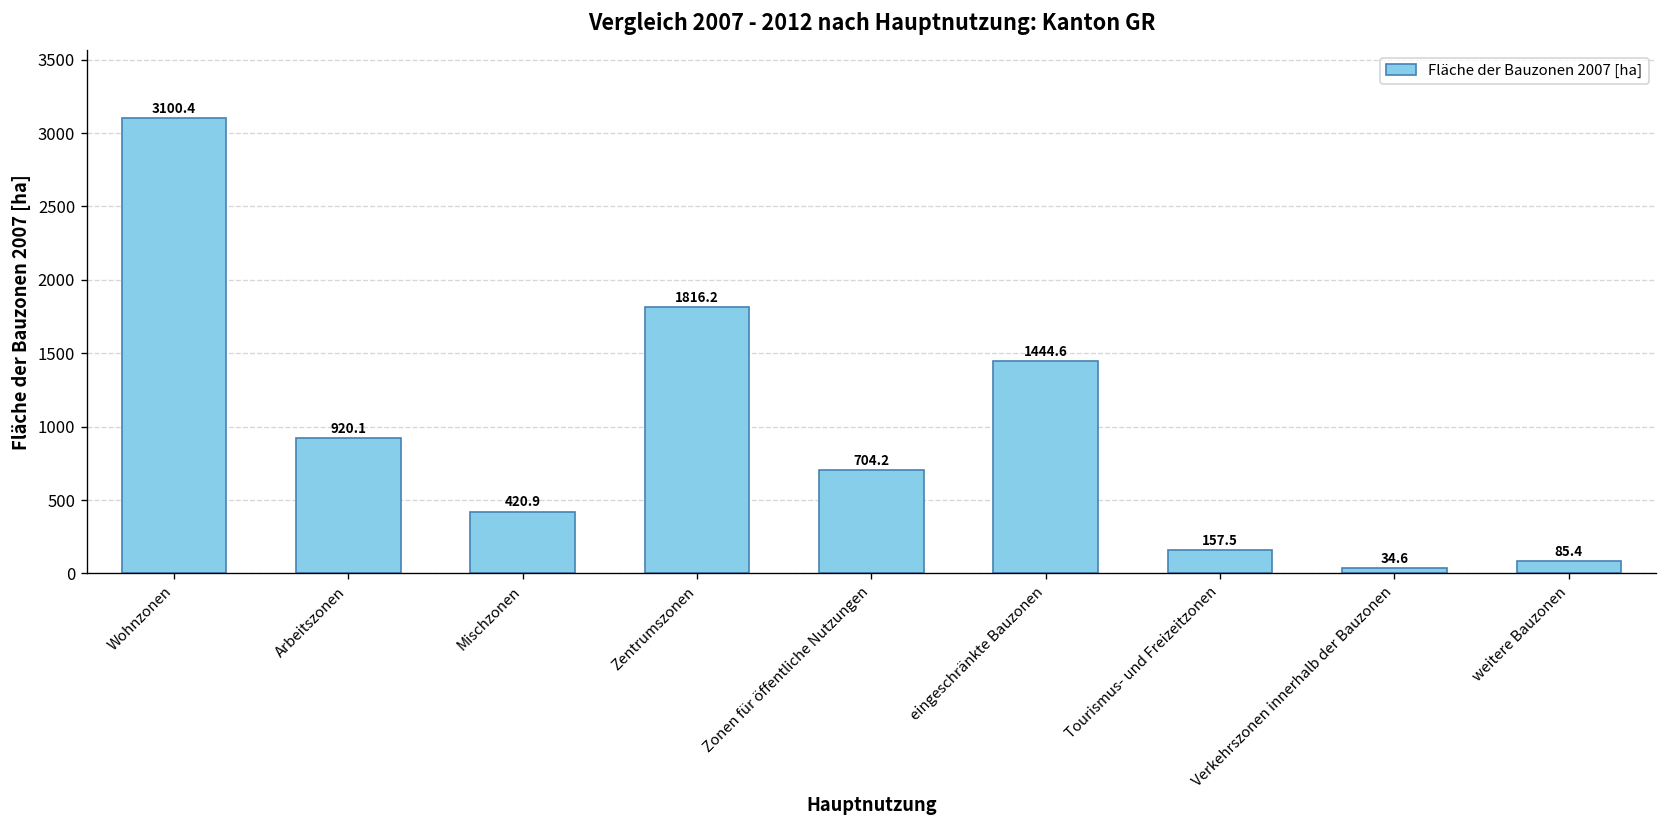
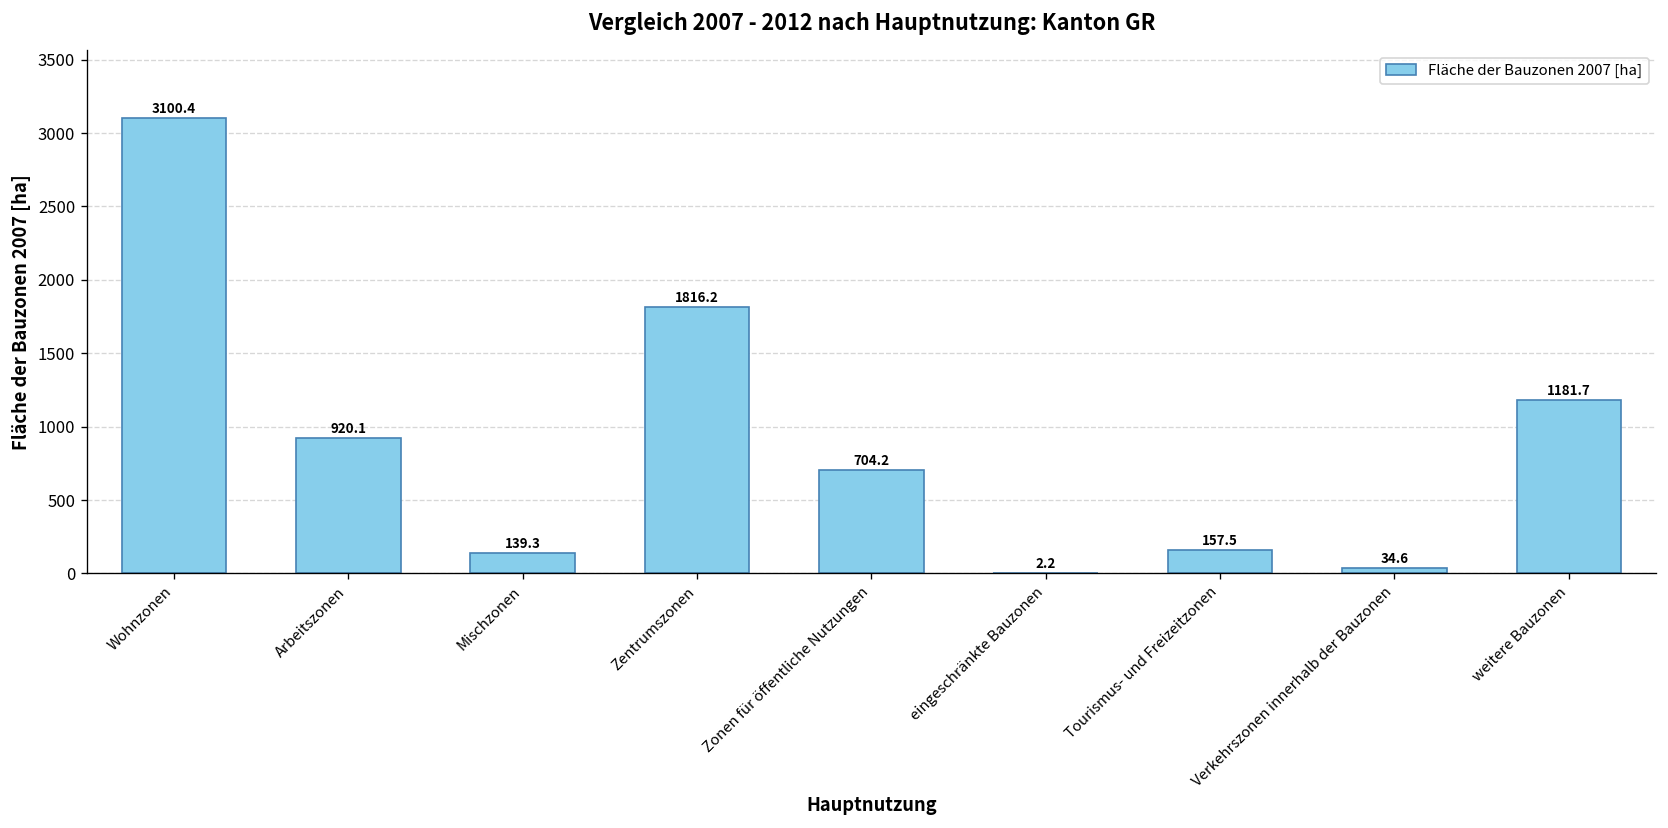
  {
    "Wohnzonen": 3100.4,
    "Arbeitszonen": 920.1,
-   "Mischzonen": 420.9,
+   "Mischzonen": 139.3,
    "Zentrumszonen": 1816.2,
    "Zonen für öffentliche Nutzungen": 704.2,
-   "eingeschränkte Bauzonen": 1444.6,
+   "eingeschränkte Bauzonen": 2.2,
    "Tourismus- und Freizeitzonen": 157.5,
    "Verkehrszonen innerhalb der Bauzonen": 34.6,
-   "weitere Bauzonen": 85.4
+   "weitere Bauzonen": 1181.7
  }
